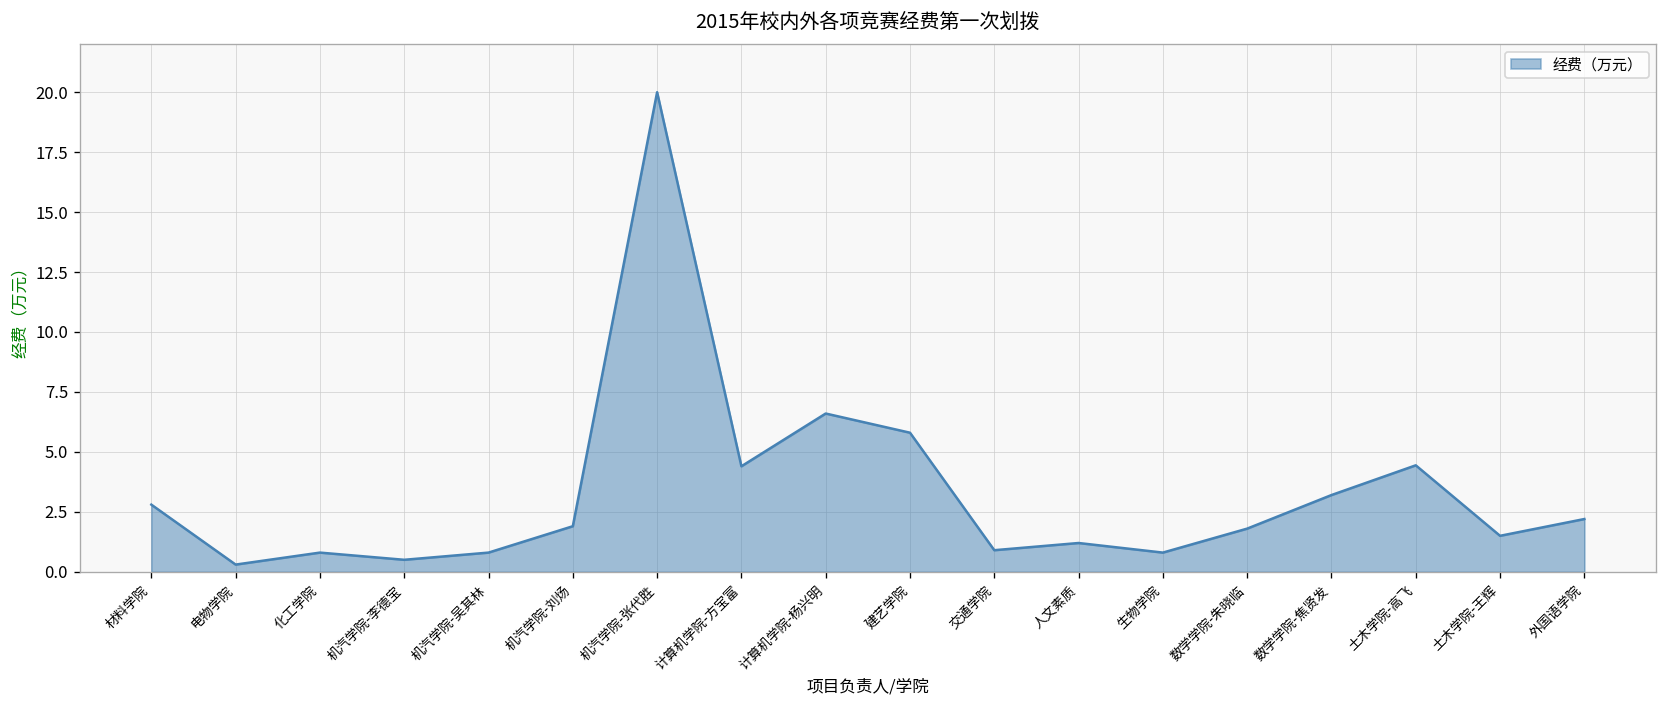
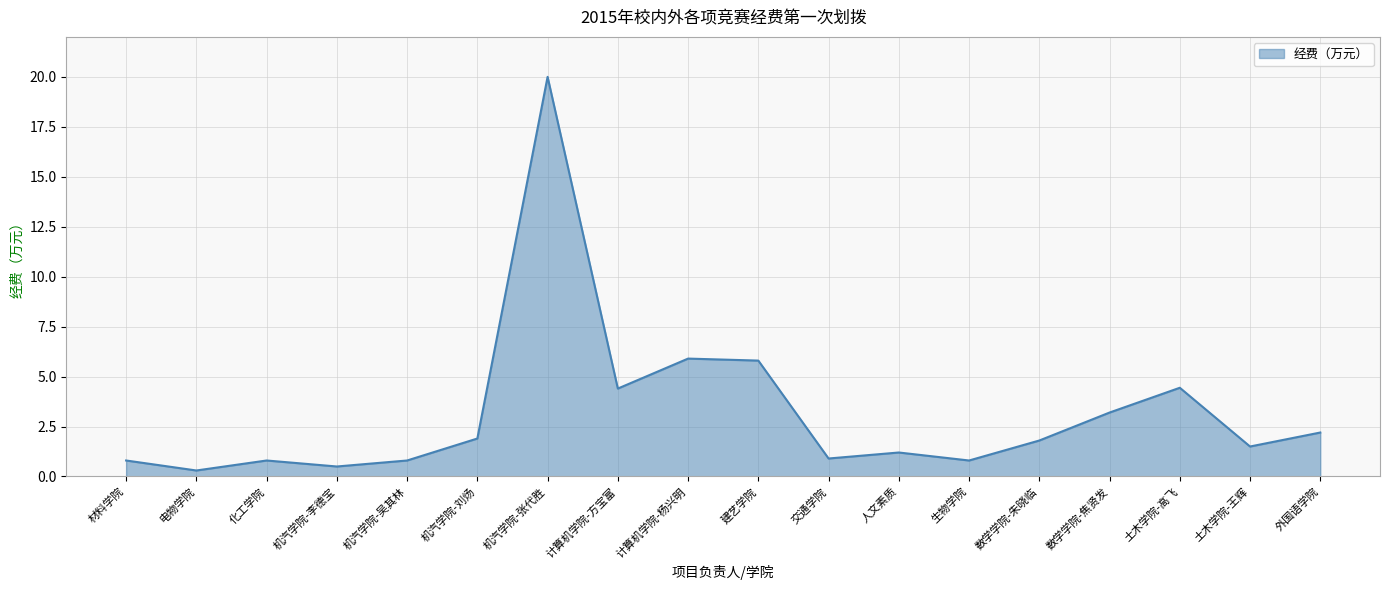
  {
-   "材料学院": 2.8,
+   "材料学院": 0.8,
    "电物学院": 0.3,
    "化工学院": 0.8,
    "机汽学院-李德宝": 0.5,
    "机汽学院-吴其林": 0.8,
    "机汽学院-刘炀": 1.9,
    "机汽学院-张代胜": 20.0,
    "计算机学院-方宝富": 4.4,
-   "计算机学院-杨兴明": 6.6,
+   "计算机学院-杨兴明": 5.9,
    "建艺学院": 5.8,
    "交通学院": 0.9,
    "人文素质": 1.2,
    "生物学院": 0.8,
    "数学学院-朱晓临": 1.8,
    "数学学院-焦贤发": 3.2,
    "土木学院-高飞": 4.4,
    "土木学院-王辉": 1.5,
    "外国语学院": 2.2
  }
